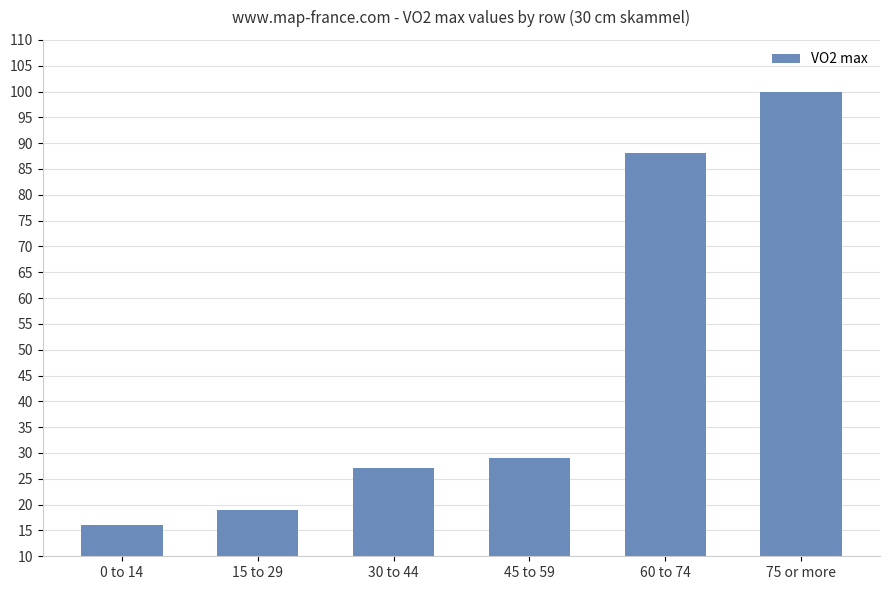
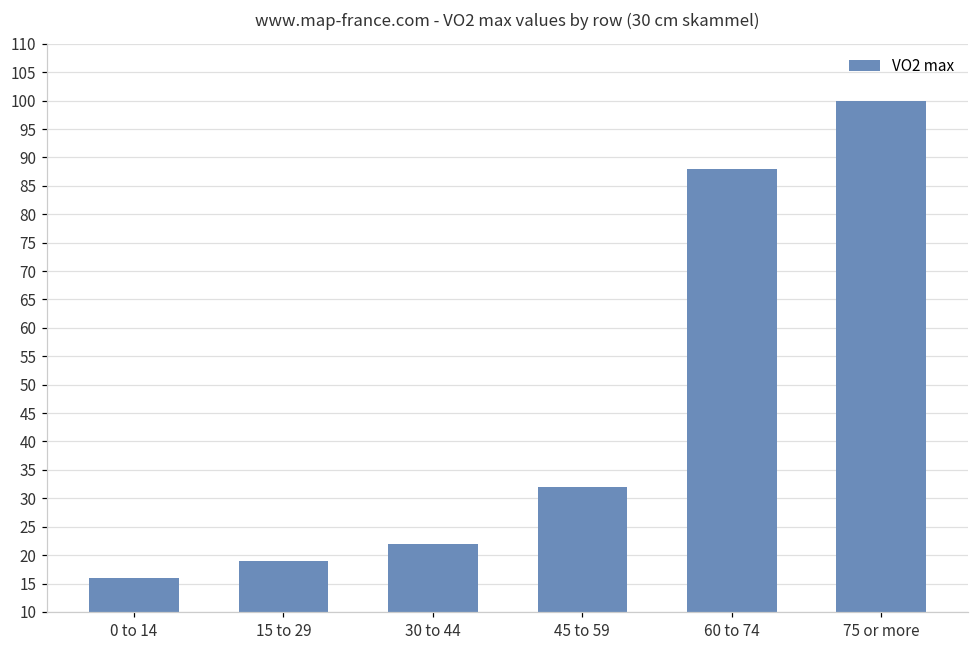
  {
    "0 to 14": 16,
    "15 to 29": 19,
-   "30 to 44": 27,
-   "45 to 59": 29,
+   "30 to 44": 22,
+   "45 to 59": 32,
    "60 to 74": 88,
    "75 or more": 100
  }
